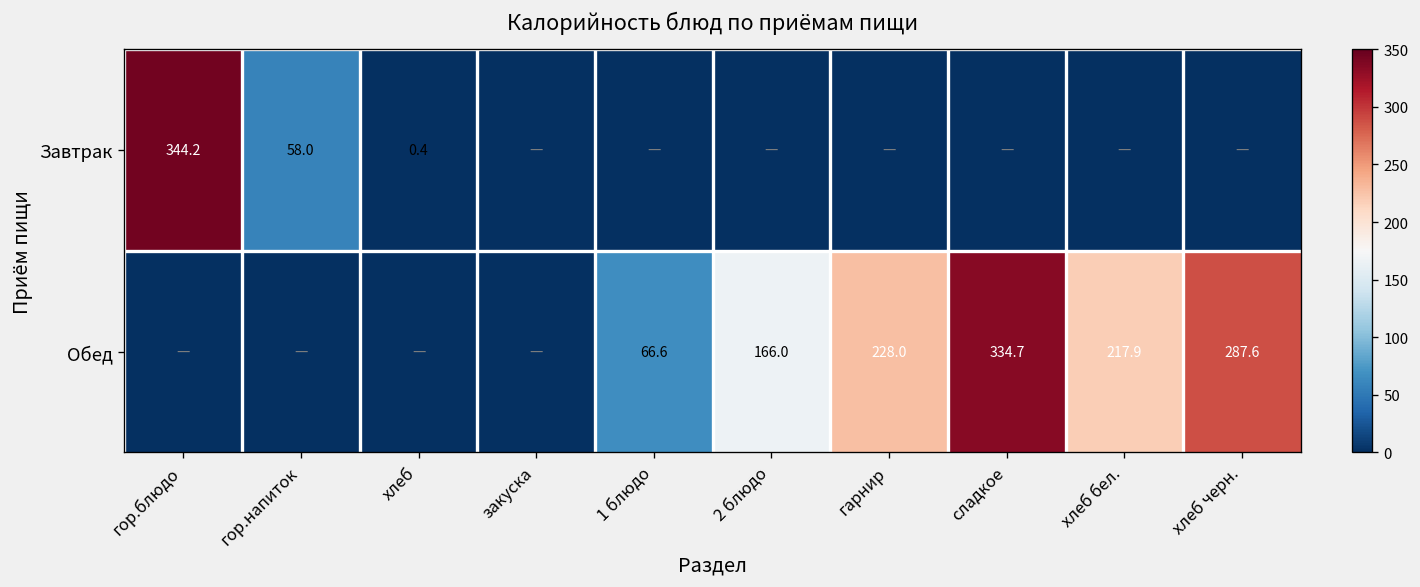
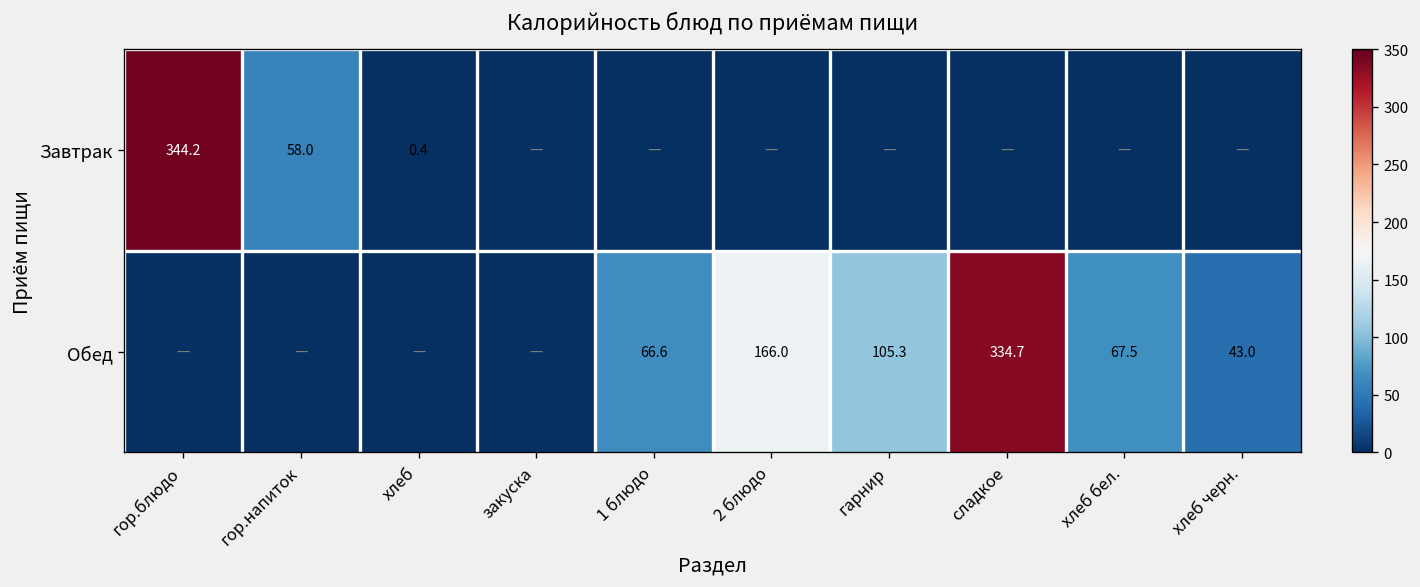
  {
    "Завтрак": {
      "гор.блюдо": 344.2,
      "гор.напиток": 58.0,
      "хлеб": 0.4
    },
    "Обед": {
      "1 блюдо": 66.6,
      "2 блюдо": 166.0,
-     "гарнир": 228.0,
+     "гарнир": 105.3,
      "сладкое": 334.7,
-     "хлеб бел.": 217.9,
-     "хлеб черн.": 287.6
+     "хлеб бел.": 67.5,
+     "хлеб черн.": 43.0
    }
  }
